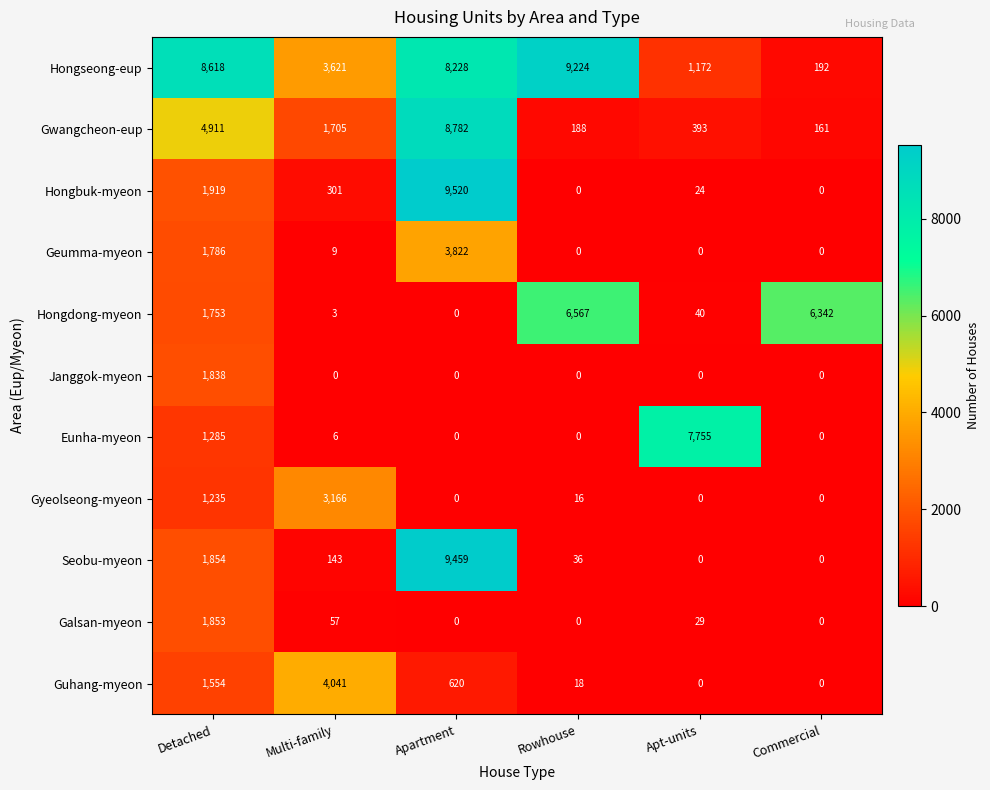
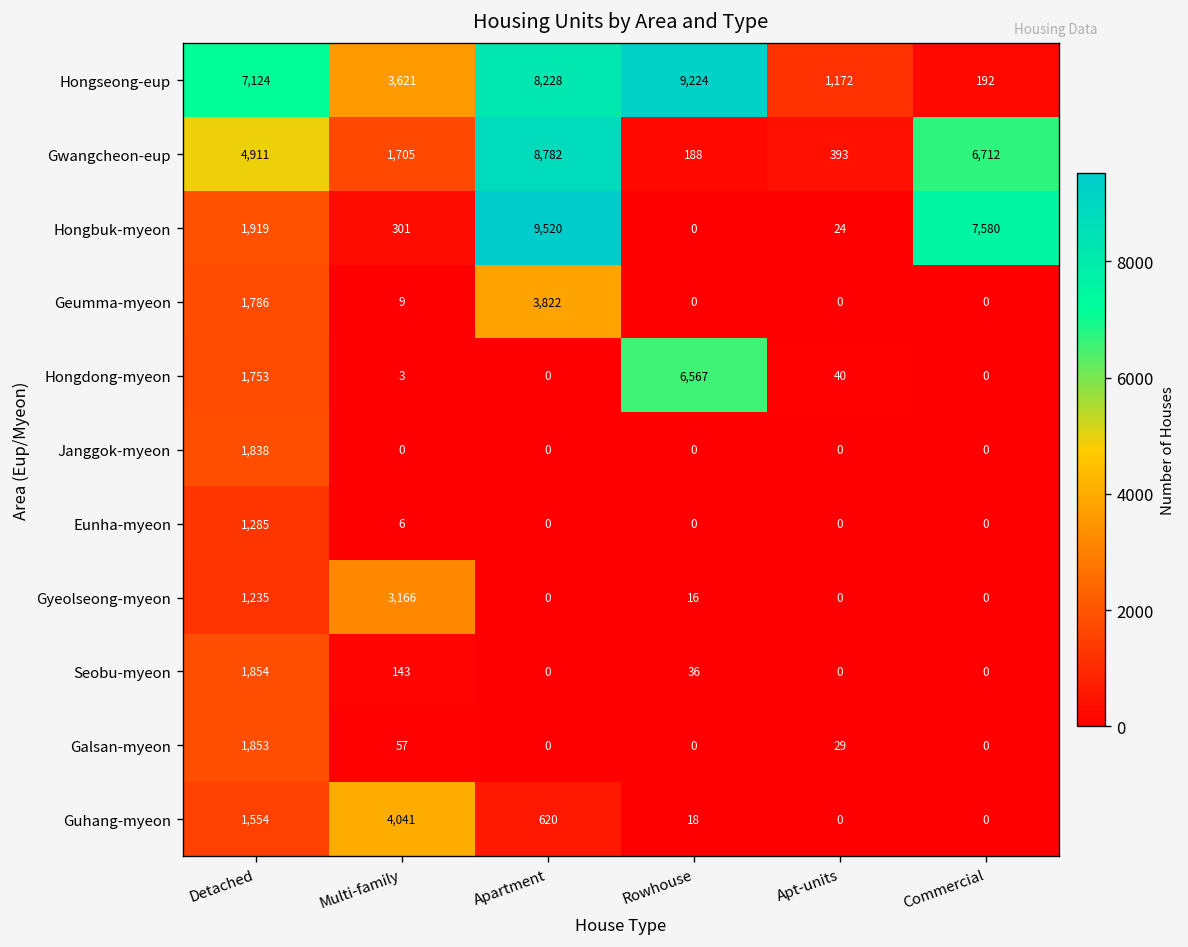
  {
    "Hongseong-eup": {
-     "Detached": "8,618",
+     "Detached": "7,124",
      "Multi-family": "3,621",
      "Apartment": "8,228",
      "Rowhouse": "9,224",
      "Apt-units": "1,172",
      "Commercial": "192"
    },
    "Gwangcheon-eup": {
      "Detached": "4,911",
      "Multi-family": "1,705",
      "Apartment": "8,782",
      "Rowhouse": "188",
      "Apt-units": "393",
-     "Commercial": "161"
+     "Commercial": "6,712"
    },
    "Hongbuk-myeon": {
      "Detached": "1,919",
      "Multi-family": "301",
      "Apartment": "9,520",
      "Rowhouse": "0",
      "Apt-units": "24",
-     "Commercial": "0"
+     "Commercial": "7,580"
    },
    "Geumma-myeon": {
      "Detached": "1,786",
      "Multi-family": "9",
      "Apartment": "3,822",
      "Rowhouse": "0",
      "Apt-units": "0",
      "Commercial": "0"
    },
    "Hongdong-myeon": {
      "Detached": "1,753",
      "Multi-family": "3",
      "Apartment": "0",
      "Rowhouse": "6,567",
      "Apt-units": "40",
-     "Commercial": "6,342"
+     "Commercial": "0"
    },
    "Janggok-myeon": {
      "Detached": "1,838",
      "Multi-family": "0",
      "Apartment": "0",
      "Rowhouse": "0",
      "Apt-units": "0",
      "Commercial": "0"
    },
    "Eunha-myeon": {
      "Detached": "1,285",
      "Multi-family": "6",
      "Apartment": "0",
      "Rowhouse": "0",
-     "Apt-units": "7,755",
+     "Apt-units": "0",
      "Commercial": "0"
    },
    "Gyeolseong-myeon": {
      "Detached": "1,235",
      "Multi-family": "3,166",
      "Apartment": "0",
      "Rowhouse": "16",
      "Apt-units": "0",
      "Commercial": "0"
    },
    "Seobu-myeon": {
      "Detached": "1,854",
      "Multi-family": "143",
-     "Apartment": "9,459",
+     "Apartment": "0",
      "Rowhouse": "36",
      "Apt-units": "0",
      "Commercial": "0"
    },
    "Galsan-myeon": {
      "Detached": "1,853",
      "Multi-family": "57",
      "Apartment": "0",
      "Rowhouse": "0",
      "Apt-units": "29",
      "Commercial": "0"
    },
    "Guhang-myeon": {
      "Detached": "1,554",
      "Multi-family": "4,041",
      "Apartment": "620",
      "Rowhouse": "18",
      "Apt-units": "0",
      "Commercial": "0"
    }
  }
